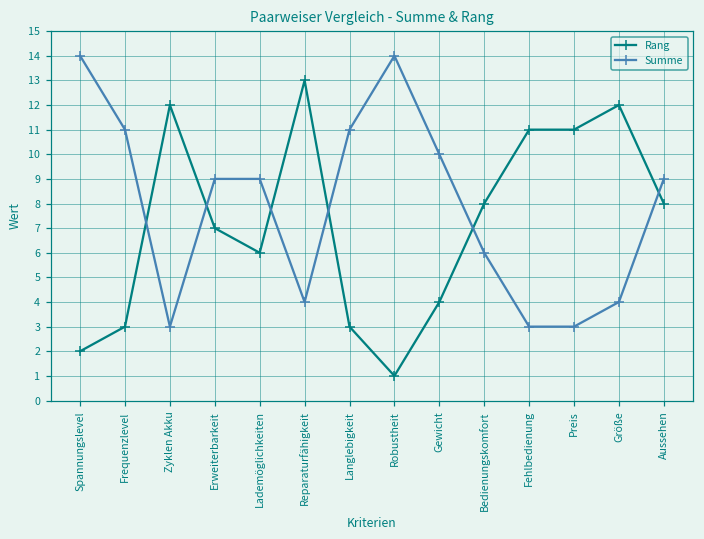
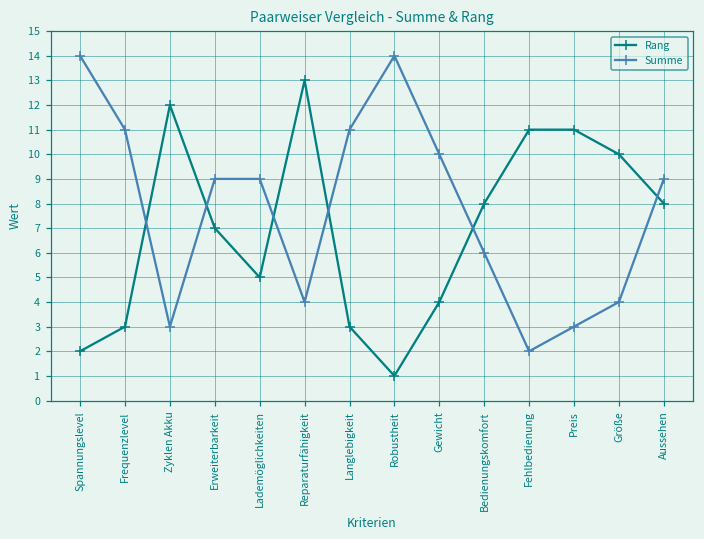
  {
    "Rang": {
      "Spannungslevel": 2,
      "Frequenzlevel": 3,
      "Zyklen Akku": 12,
      "Erweiterbarkeit": 7,
-     "Lademöglichkeiten": 6,
+     "Lademöglichkeiten": 5,
      "Reparaturfähigkeit": 13,
      "Langlebigkeit": 3,
      "Robustheit": 1,
      "Gewicht": 4,
      "Bedienungskomfort": 8,
      "Fehlbedienung": 11,
      "Preis": 11,
-     "Größe": 12,
+     "Größe": 10,
      "Aussehen": 8
    },
    "Summe": {
      "Spannungslevel": 14,
      "Frequenzlevel": 11,
      "Zyklen Akku": 3,
      "Erweiterbarkeit": 9,
      "Lademöglichkeiten": 9,
      "Reparaturfähigkeit": 4,
      "Langlebigkeit": 11,
      "Robustheit": 14,
      "Gewicht": 10,
      "Bedienungskomfort": 6,
-     "Fehlbedienung": 3,
+     "Fehlbedienung": 2,
      "Preis": 3,
      "Größe": 4,
      "Aussehen": 9
    }
  }
